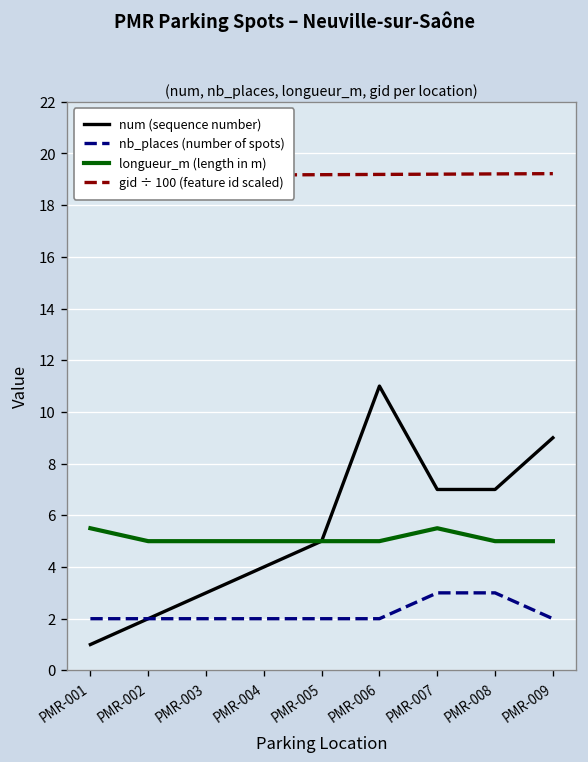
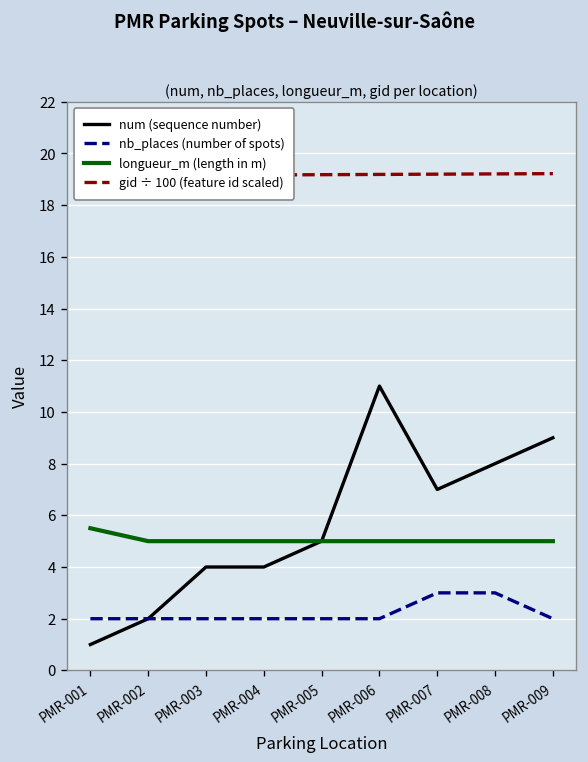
  {
    "num (sequence number)": {
      "PMR-001": 1,
-     "PMR-003": 3,
+     "PMR-003": 4,
      "PMR-004": 4,
      "PMR-006": 11,
      "PMR-007": 7,
-     "PMR-008": 7,
+     "PMR-008": 8,
      "PMR-009": 9
    },
    "nb_places (number of spots)": {
      "PMR-001": 2.0,
      "PMR-003": 2.0,
      "PMR-004": 2.0,
      "PMR-005": 2.0,
      "PMR-006": 2.0,
      "PMR-007": 3.0,
      "PMR-008": 3.0,
      "PMR-009": 2.0
    },
    "longueur_m (length in m)": {
      "PMR-001": 5.5,
      "PMR-002": 5.0,
      "PMR-003": 5.0,
      "PMR-004": 5.0,
      "PMR-006": 5.0,
-     "PMR-007": 5.5,
+     "PMR-007": 5.0,
      "PMR-008": 5.0,
      "PMR-009": 5.0
    },
    "gid ÷ 100 (feature id scaled)": {
      "PMR-005": 19.2,
      "PMR-006": 19.2,
      "PMR-007": 19.2,
      "PMR-008": 19.2,
      "PMR-009": 19.2
    }
  }
